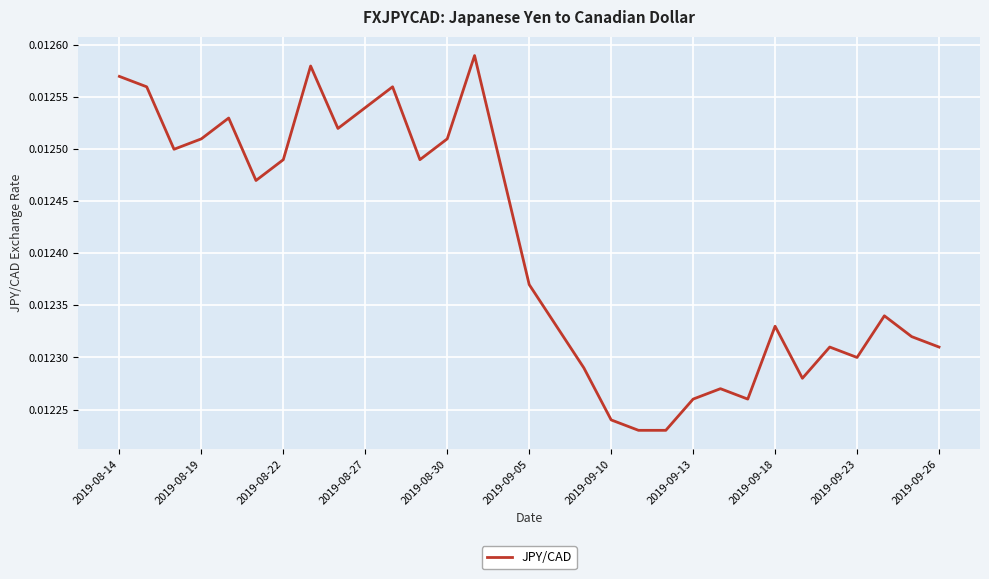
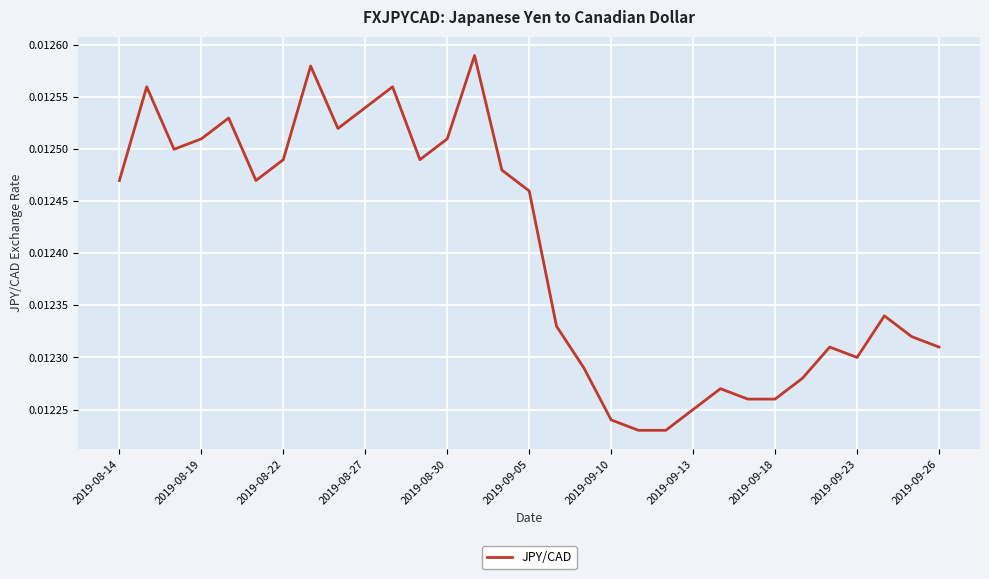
  {
-   "2019-08-14": 0.01257,
+   "2019-08-14": 0.01247,
    "2019-08-19": 0.01251,
    "2019-08-22": 0.01249,
    "2019-08-27": 0.01254,
    "2019-08-30": 0.01251,
-   "2019-09-05": 0.01237,
+   "2019-09-05": 0.01246,
    "2019-09-10": 0.01224,
-   "2019-09-13": 0.01226,
-   "2019-09-18": 0.01233,
+   "2019-09-13": 0.01225,
+   "2019-09-18": 0.01226,
    "2019-09-23": 0.01230,
    "2019-09-26": 0.01231
  }
